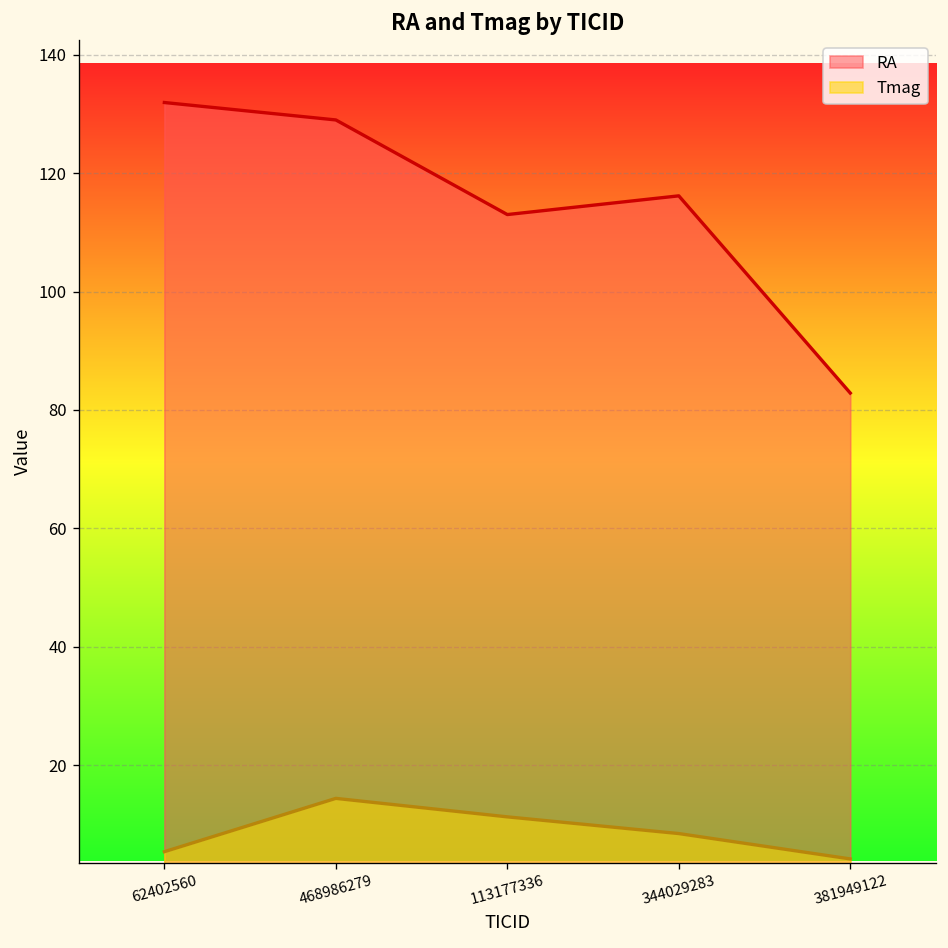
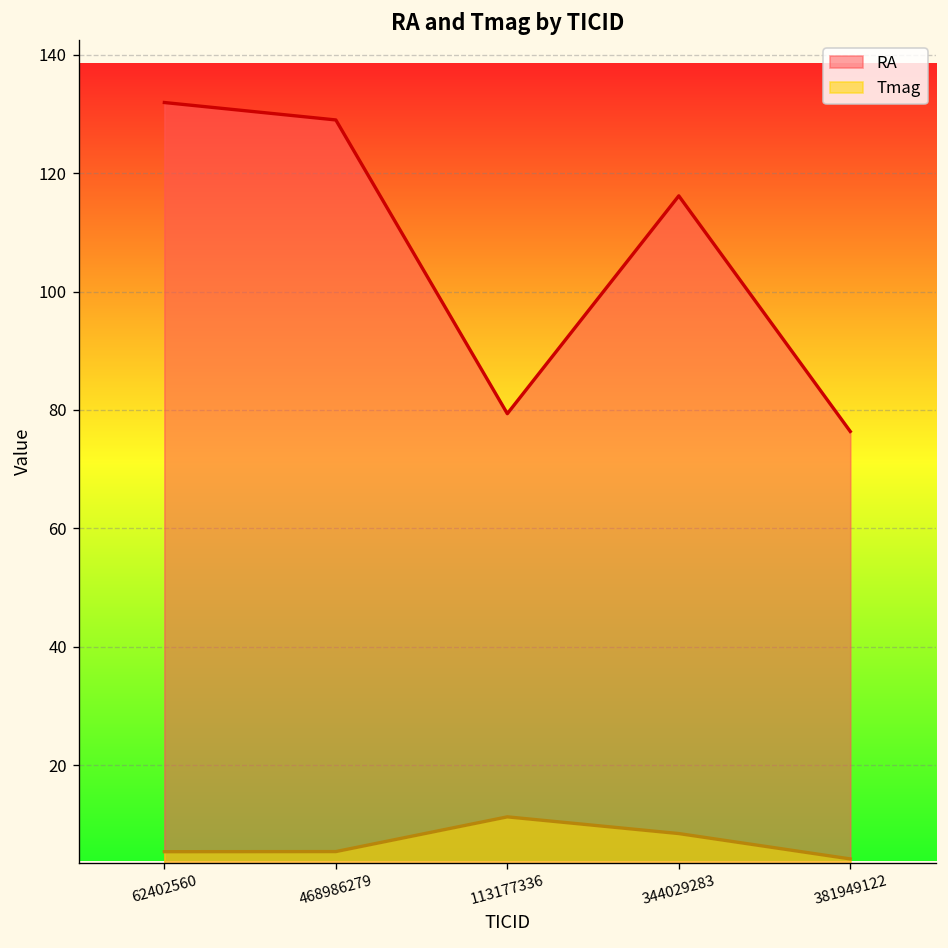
  {
    "RA": {
      "62402560": 132,
      "468986279": 129,
-     "113177336": 113,
+     "113177336": 79,
      "344029283": 116,
-     "381949122": 83
+     "381949122": 76
    },
    "Tmag": {
      "62402560": 5,
-     "468986279": 14,
+     "468986279": 5,
      "113177336": 11,
      "344029283": 9,
      "381949122": 4
    }
  }
